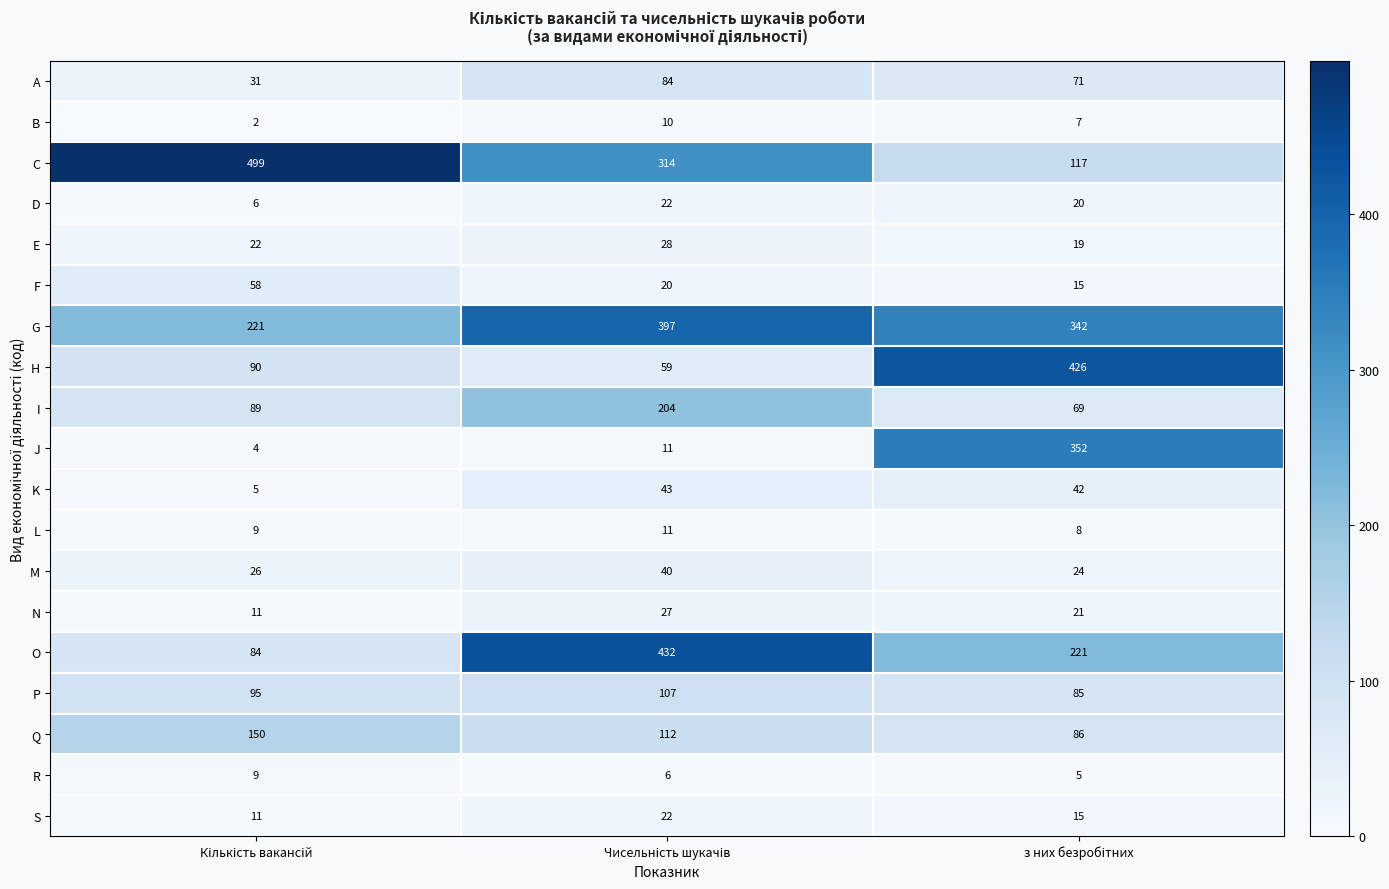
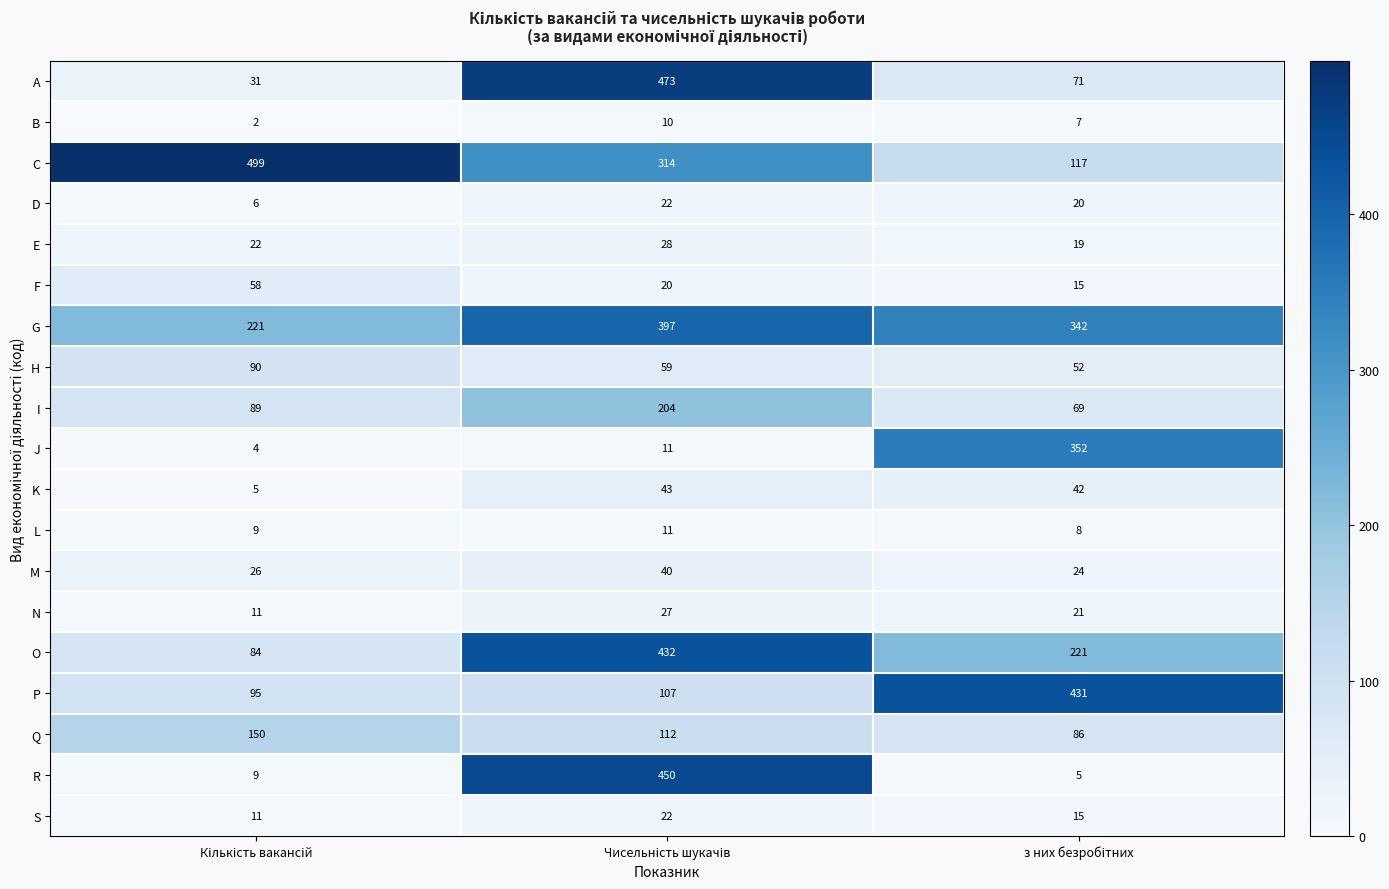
  {
    "A": {
      "Кількість вакансій": 31,
-     "Чисельність шукачів": 84,
+     "Чисельність шукачів": 473,
      "з них безробітних": 71
    },
    "B": {
      "Кількість вакансій": 2,
      "Чисельність шукачів": 10,
      "з них безробітних": 7
    },
    "C": {
      "Кількість вакансій": 499,
      "Чисельність шукачів": 314,
      "з них безробітних": 117
    },
    "D": {
      "Кількість вакансій": 6,
      "Чисельність шукачів": 22,
      "з них безробітних": 20
    },
    "E": {
      "Кількість вакансій": 22,
      "Чисельність шукачів": 28,
      "з них безробітних": 19
    },
    "F": {
      "Кількість вакансій": 58,
      "Чисельність шукачів": 20,
      "з них безробітних": 15
    },
    "G": {
      "Кількість вакансій": 221,
      "Чисельність шукачів": 397,
      "з них безробітних": 342
    },
    "H": {
      "Кількість вакансій": 90,
      "Чисельність шукачів": 59,
-     "з них безробітних": 426
+     "з них безробітних": 52
    },
    "I": {
      "Кількість вакансій": 89,
      "Чисельність шукачів": 204,
      "з них безробітних": 69
    },
    "J": {
      "Кількість вакансій": 4,
      "Чисельність шукачів": 11,
      "з них безробітних": 352
    },
    "K": {
      "Кількість вакансій": 5,
      "Чисельність шукачів": 43,
      "з них безробітних": 42
    },
    "L": {
      "Кількість вакансій": 9,
      "Чисельність шукачів": 11,
      "з них безробітних": 8
    },
    "M": {
      "Кількість вакансій": 26,
      "Чисельність шукачів": 40,
      "з них безробітних": 24
    },
    "N": {
      "Кількість вакансій": 11,
      "Чисельність шукачів": 27,
      "з них безробітних": 21
    },
    "O": {
      "Кількість вакансій": 84,
      "Чисельність шукачів": 432,
      "з них безробітних": 221
    },
    "P": {
      "Кількість вакансій": 95,
      "Чисельність шукачів": 107,
-     "з них безробітних": 85
+     "з них безробітних": 431
    },
    "Q": {
      "Кількість вакансій": 150,
      "Чисельність шукачів": 112,
      "з них безробітних": 86
    },
    "R": {
      "Кількість вакансій": 9,
-     "Чисельність шукачів": 6,
+     "Чисельність шукачів": 450,
      "з них безробітних": 5
    },
    "S": {
      "Кількість вакансій": 11,
      "Чисельність шукачів": 22,
      "з них безробітних": 15
    }
  }
